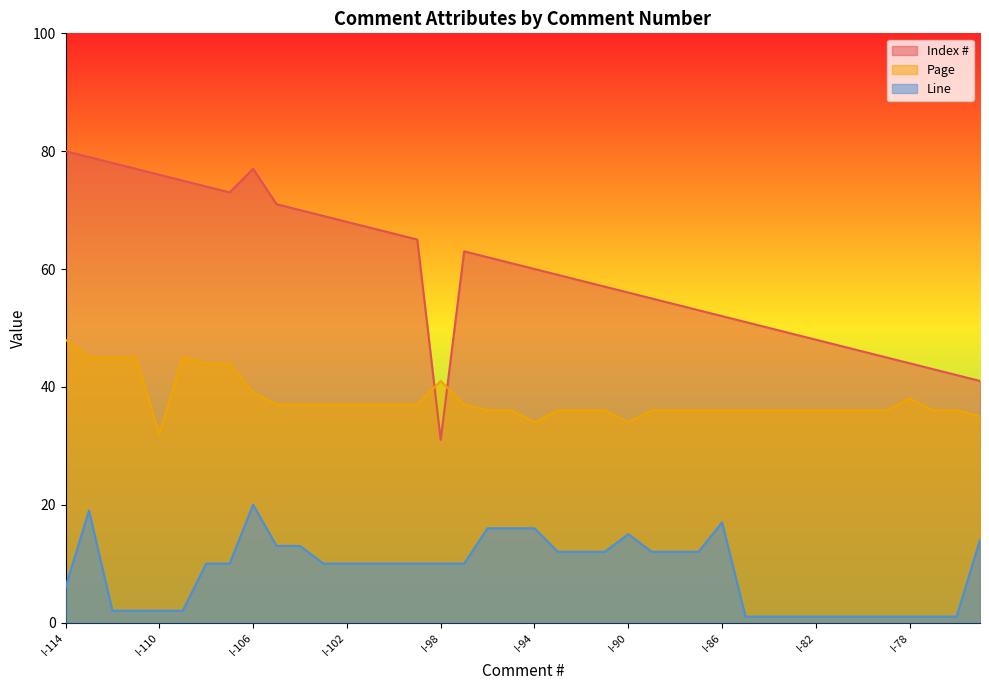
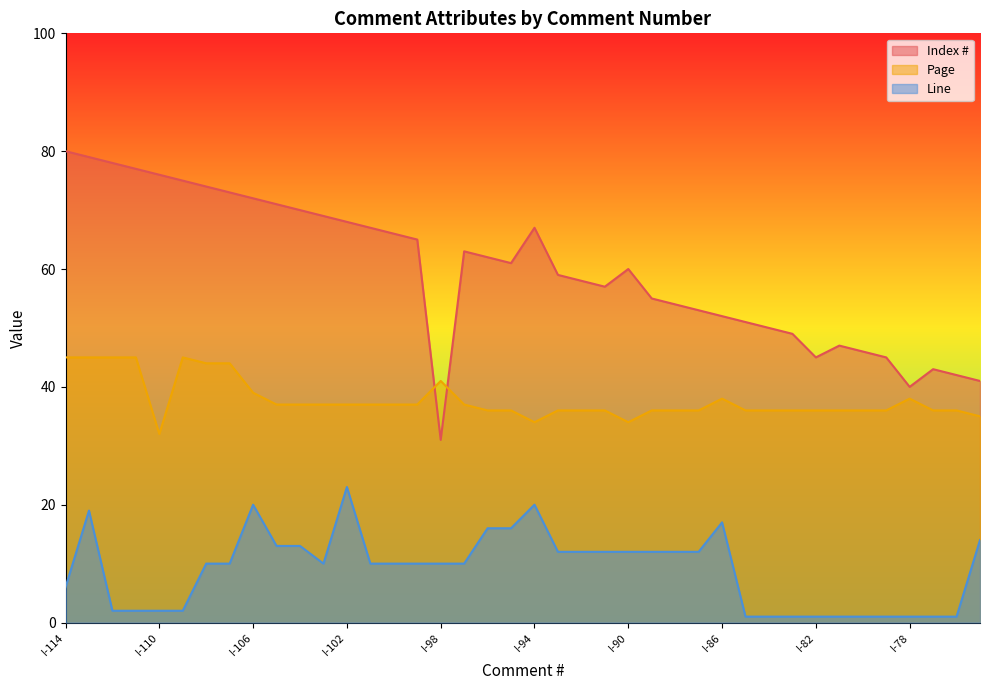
  {
    "Index #": {
      "I-114": 80,
      "I-110": 76,
-     "I-106": 77,
+     "I-106": 72,
      "I-102": 68,
      "I-98": 31,
-     "I-94": 60,
-     "I-90": 56,
+     "I-94": 67,
+     "I-90": 60,
      "I-86": 52,
-     "I-82": 48,
-     "I-78": 44
+     "I-82": 45,
+     "I-78": 40
    },
    "Page": {
-     "I-114": 48,
+     "I-114": 45,
      "I-110": 32,
      "I-106": 39,
      "I-102": 37,
      "I-98": 41,
      "I-94": 34,
      "I-90": 34,
-     "I-86": 36,
+     "I-86": 38,
      "I-82": 36,
      "I-78": 38
    },
    "Line": {
      "I-114": 6,
      "I-110": 2,
      "I-106": 20,
-     "I-102": 10,
+     "I-102": 23,
      "I-98": 10,
-     "I-94": 16,
-     "I-90": 15,
+     "I-94": 20,
+     "I-90": 12,
      "I-86": 17,
      "I-82": 1,
      "I-78": 1
    }
  }
